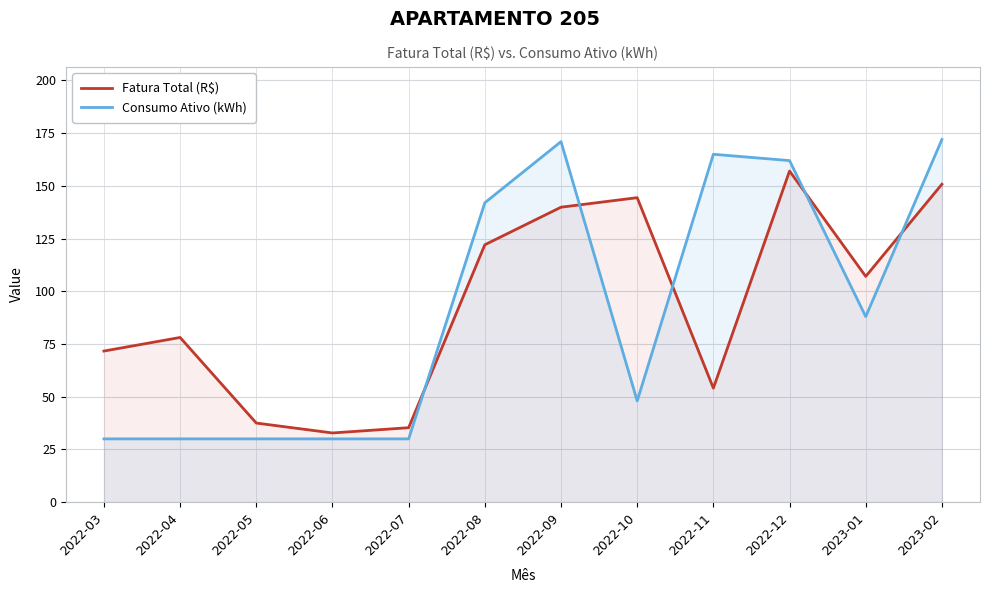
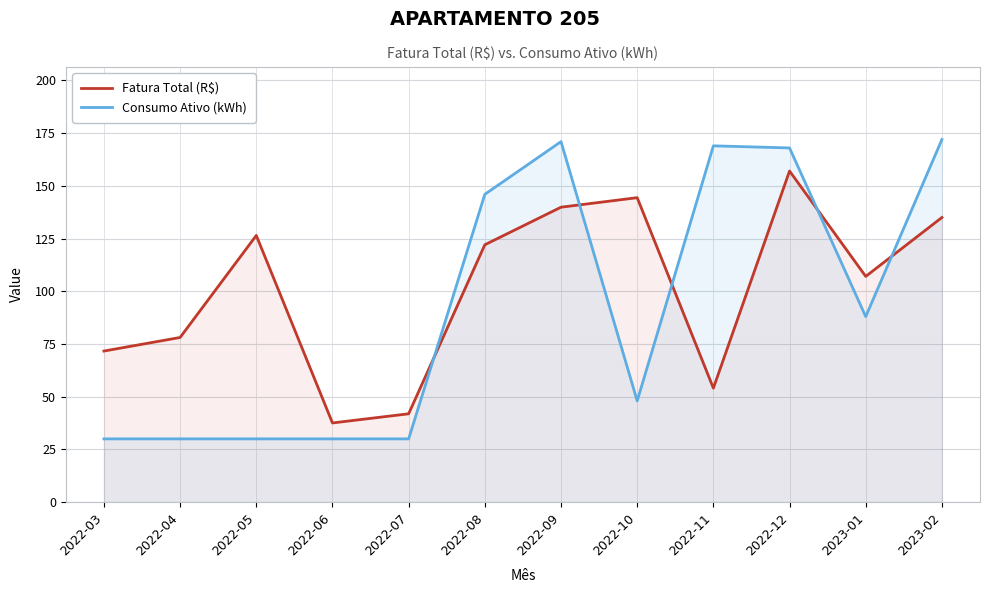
  {
    "Fatura Total (R$)": {
      "2022-03": 72,
      "2022-04": 78,
-     "2022-05": 38,
-     "2022-06": 33,
-     "2022-07": 35,
+     "2022-05": 127,
+     "2022-06": 38,
+     "2022-07": 42,
      "2022-08": 122,
      "2022-09": 140,
      "2022-10": 144,
      "2022-11": 54,
      "2022-12": 157,
      "2023-01": 107,
-     "2023-02": 151
+     "2023-02": 135
    },
    "Consumo Ativo (kWh)": {
      "2022-03": 30,
      "2022-04": 30,
      "2022-05": 30,
      "2022-06": 30,
      "2022-07": 30,
-     "2022-08": 142,
+     "2022-08": 146,
      "2022-09": 171,
      "2022-10": 48,
-     "2022-11": 165,
-     "2022-12": 162,
+     "2022-11": 169,
+     "2022-12": 168,
      "2023-01": 88,
      "2023-02": 172
    }
  }
